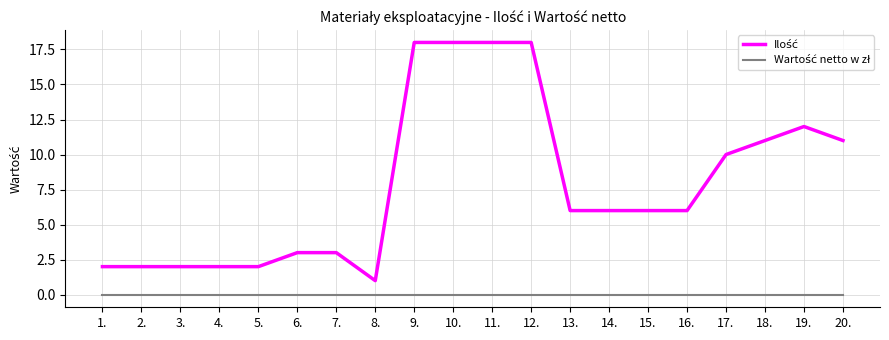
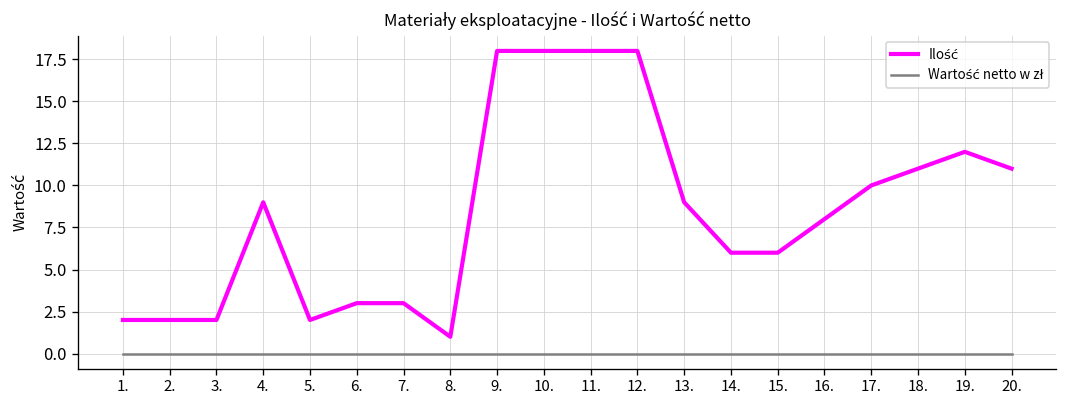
  {
    "Ilość": {
      "1.": 2,
      "2.": 2,
      "3.": 2,
-     "4.": 2,
+     "4.": 9,
      "5.": 2,
      "6.": 3,
      "7.": 3,
      "8.": 1,
      "9.": 18,
      "10.": 18,
      "11.": 18,
      "12.": 18,
-     "13.": 6,
+     "13.": 9,
      "14.": 6,
      "15.": 6,
-     "16.": 6,
+     "16.": 8,
      "17.": 10,
      "18.": 11,
      "19.": 12,
      "20.": 11
    },
    "Wartość netto w zł": {
      "1.": 0,
      "2.": 0,
      "3.": 0,
      "4.": 0,
      "5.": 0,
      "6.": 0,
      "7.": 0,
      "8.": 0,
      "9.": 0,
      "10.": 0,
      "11.": 0,
      "12.": 0,
      "13.": 0,
      "14.": 0,
      "15.": 0,
      "16.": 0,
      "17.": 0,
      "18.": 0,
      "19.": 0,
      "20.": 0
    }
  }
